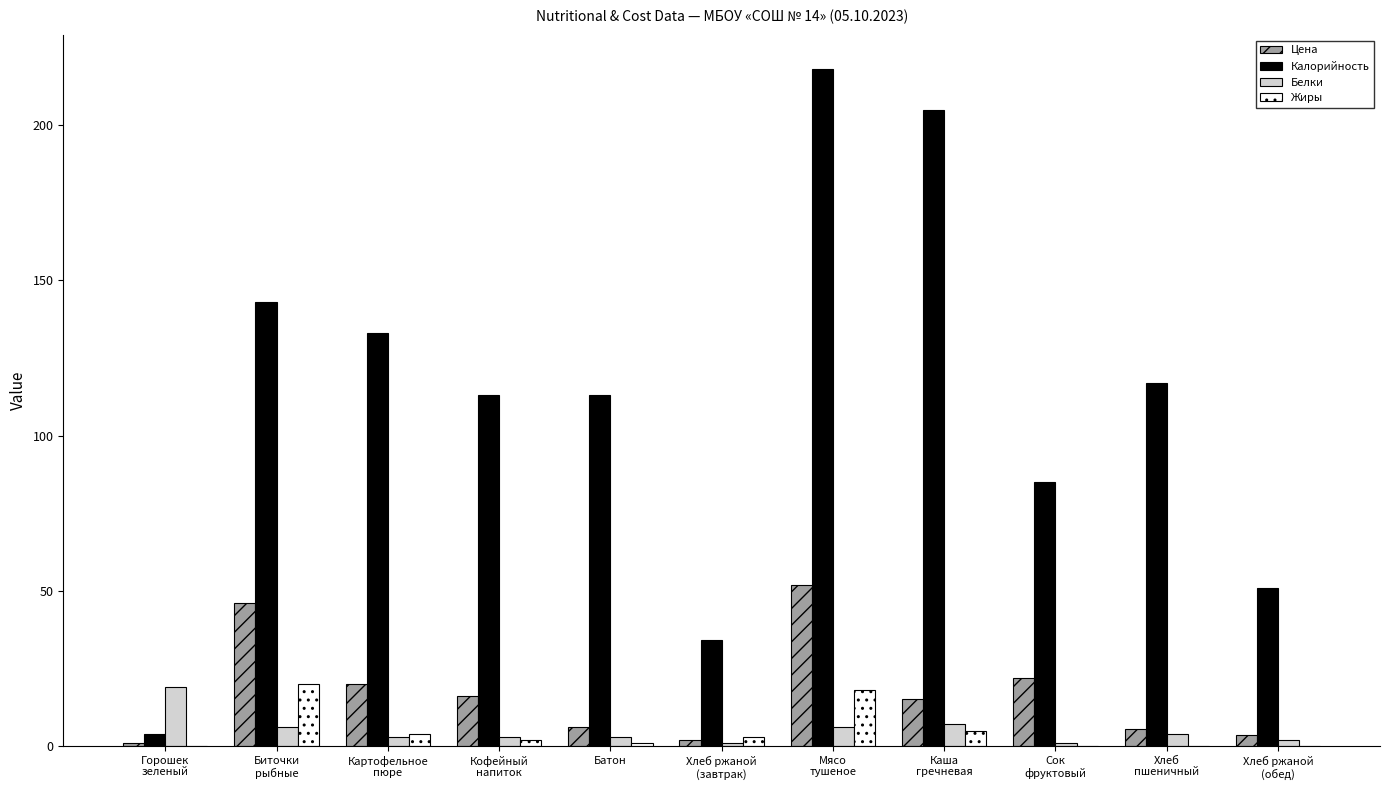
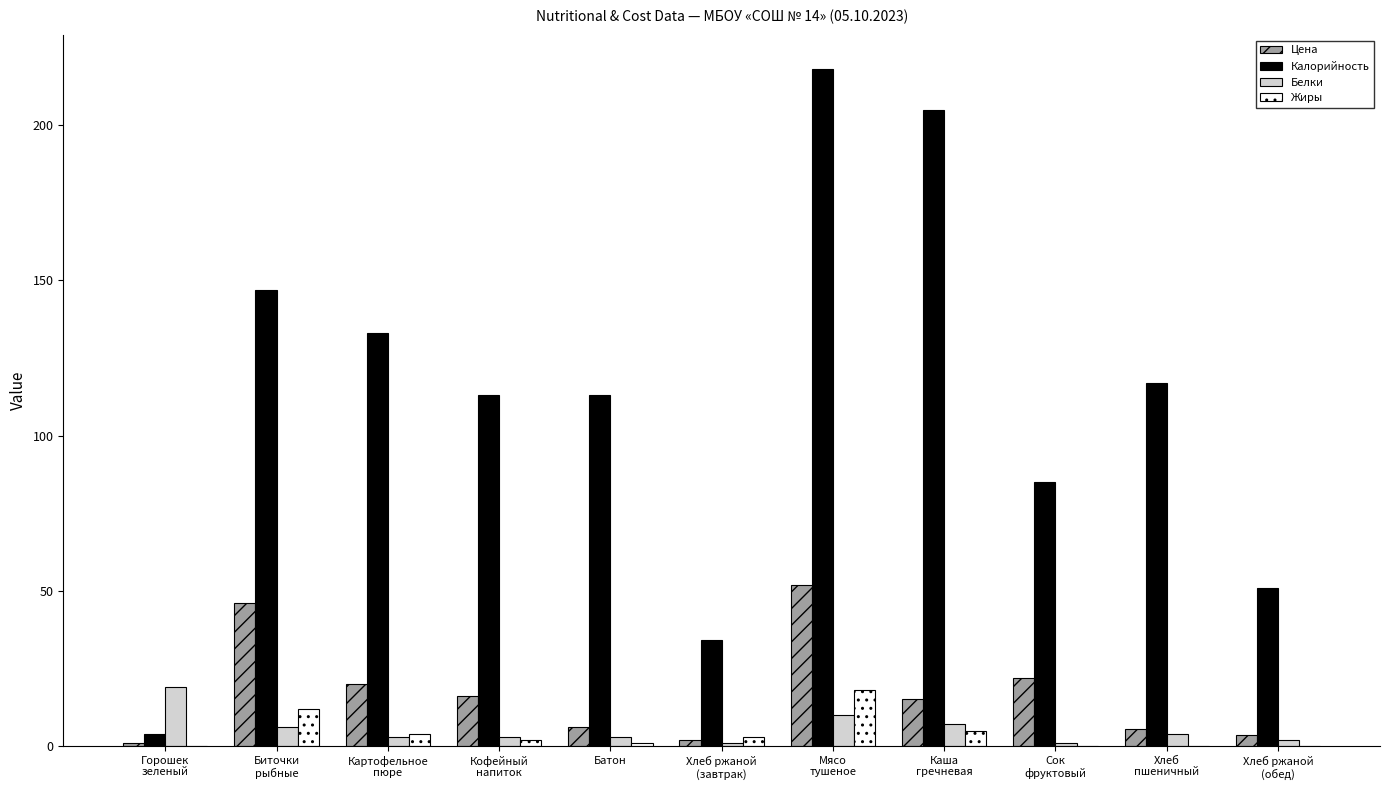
  {
    "Цена": {
      "Горошек зеленый": 1,
      "Биточки рыбные": 46,
      "Картофельное пюре": 20,
      "Кофейный напиток": 16,
      "Батон": 6,
      "Хлеб ржаной (завтрак)": 2,
      "Мясо тушеное": 52,
      "Каша гречневая": 15,
      "Сок фруктовый": 22,
      "Хлеб пшеничный": 6,
      "Хлеб ржаной (обед)": 4
    },
    "Калорийность": {
      "Горошек зеленый": 4,
-     "Биточки рыбные": 143,
+     "Биточки рыбные": 147,
      "Картофельное пюре": 133,
      "Кофейный напиток": 113,
      "Батон": 113,
      "Хлеб ржаной (завтрак)": 34,
      "Мясо тушеное": 218,
      "Каша гречневая": 205,
      "Сок фруктовый": 85,
      "Хлеб пшеничный": 117,
      "Хлеб ржаной (обед)": 51
    },
    "Белки": {
      "Горошек зеленый": 19,
      "Биточки рыбные": 6,
      "Картофельное пюре": 3,
      "Кофейный напиток": 3,
      "Батон": 3,
      "Хлеб ржаной (завтрак)": 1,
-     "Мясо тушеное": 6,
+     "Мясо тушеное": 10,
      "Каша гречневая": 7,
      "Сок фруктовый": 1,
      "Хлеб пшеничный": 4,
      "Хлеб ржаной (обед)": 2
    },
    "Жиры": {
      "Горошек зеленый": 0,
-     "Биточки рыбные": 20,
+     "Биточки рыбные": 12,
      "Картофельное пюре": 4,
      "Кофейный напиток": 2,
      "Батон": 1,
      "Хлеб ржаной (завтрак)": 3,
      "Мясо тушеное": 18,
      "Каша гречневая": 5,
      "Сок фруктовый": 0,
      "Хлеб пшеничный": 0,
      "Хлеб ржаной (обед)": 0
    }
  }
